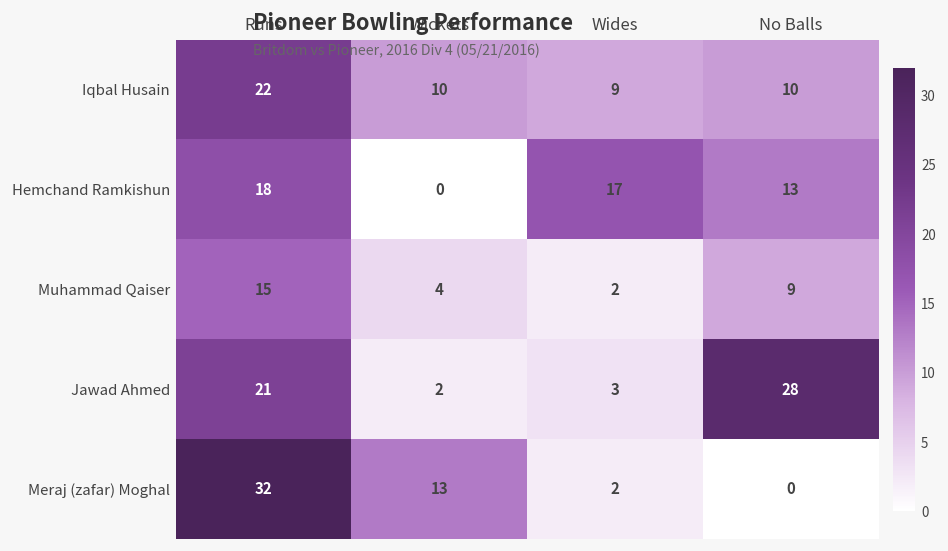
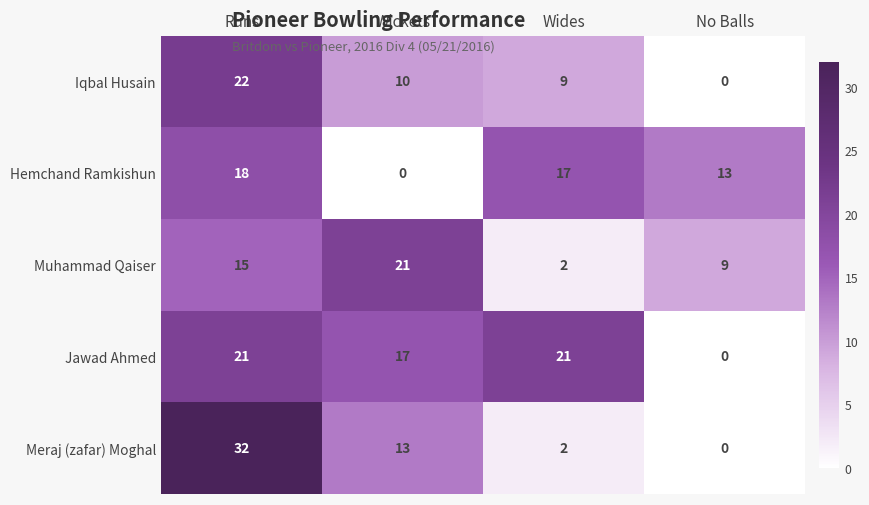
  {
    "Iqbal Husain": {
      "Runs": 22,
      "Wickets": 10,
      "Wides": 9,
-     "No Balls": 10
+     "No Balls": 0
    },
    "Hemchand Ramkishun": {
      "Runs": 18,
      "Wickets": 0,
      "Wides": 17,
      "No Balls": 13
    },
    "Muhammad Qaiser": {
      "Runs": 15,
-     "Wickets": 4,
+     "Wickets": 21,
      "Wides": 2,
      "No Balls": 9
    },
    "Jawad Ahmed": {
      "Runs": 21,
-     "Wickets": 2,
-     "Wides": 3,
-     "No Balls": 28
+     "Wickets": 17,
+     "Wides": 21,
+     "No Balls": 0
    },
    "Meraj (zafar) Moghal": {
      "Runs": 32,
      "Wickets": 13,
      "Wides": 2,
      "No Balls": 0
    }
  }
